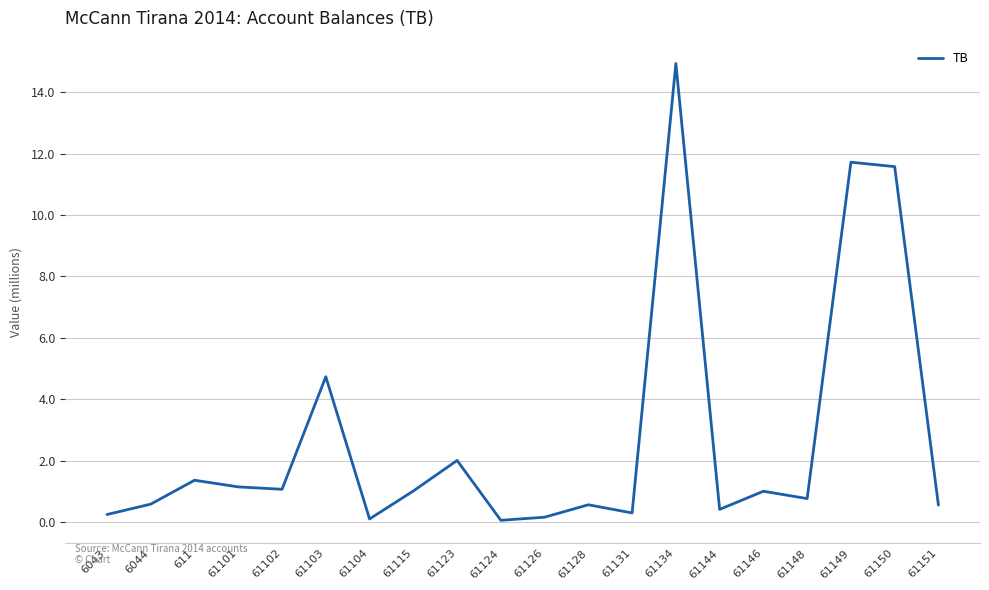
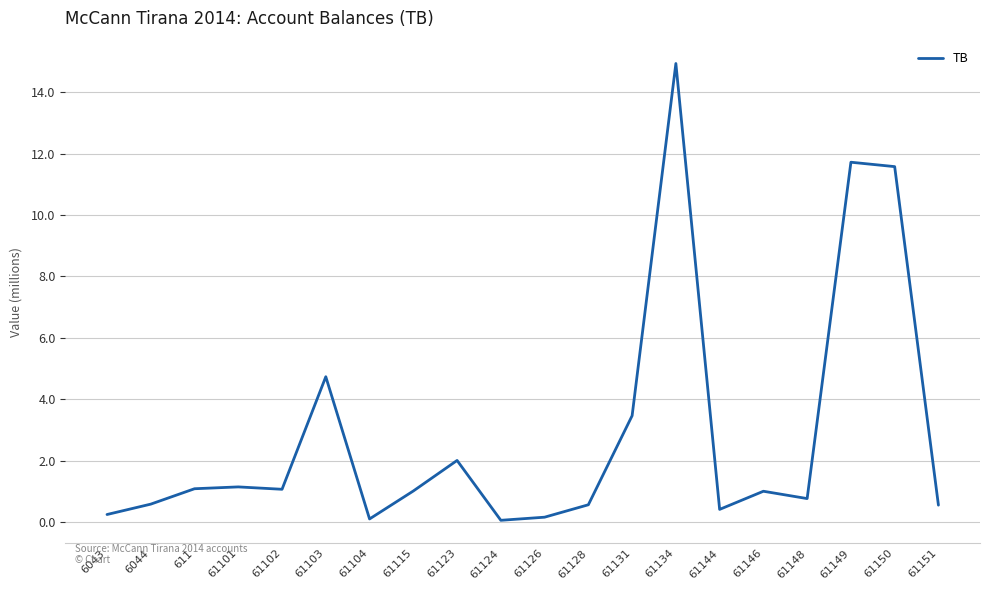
  {
    "6043": 0.3,
    "6044": 0.6,
-   "611": 1.4,
+   "611": 1.1,
    "61101": 1.1,
    "61102": 1.1,
    "61103": 4.7,
    "61104": 0.1,
    "61115": 1.0,
    "61123": 2.0,
    "61124": 0.1,
    "61126": 0.2,
    "61128": 0.6,
-   "61131": 0.3,
+   "61131": 3.5,
    "61134": 14.9,
    "61144": 0.4,
    "61146": 1.0,
    "61148": 0.8,
    "61149": 11.7,
    "61150": 11.6,
    "61151": 0.6
  }
